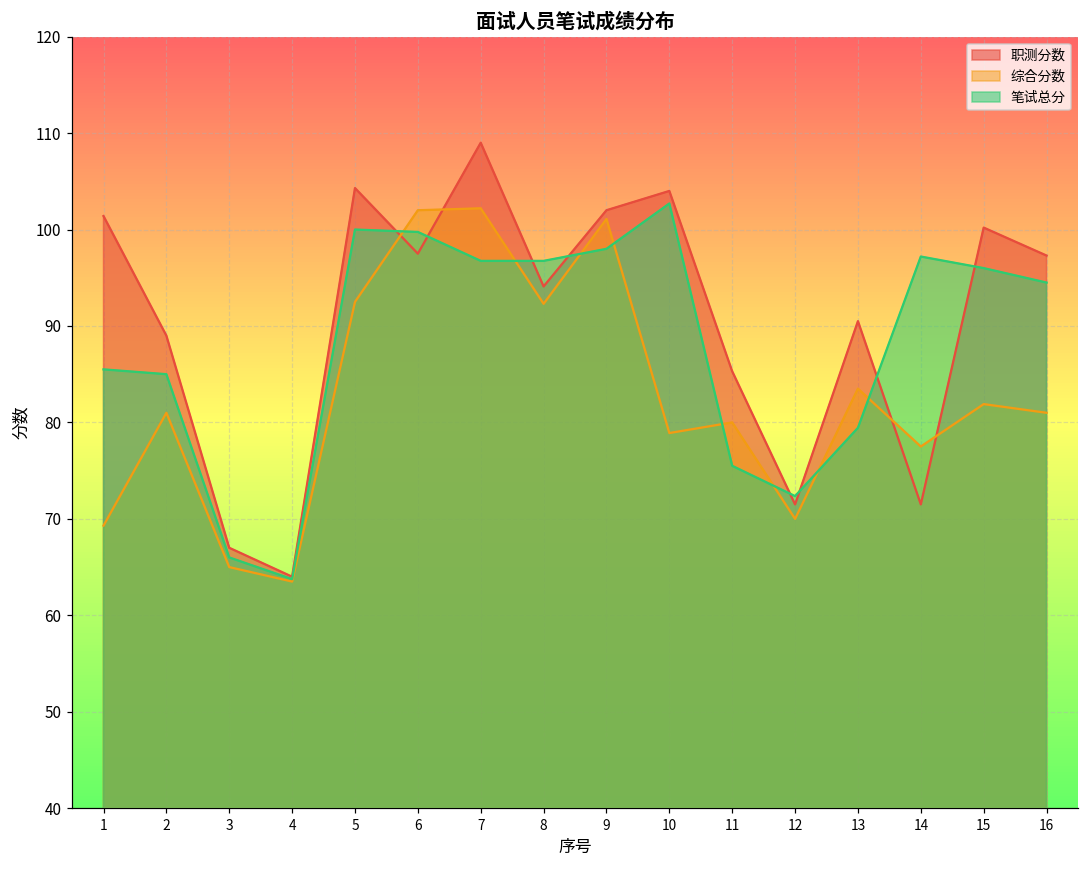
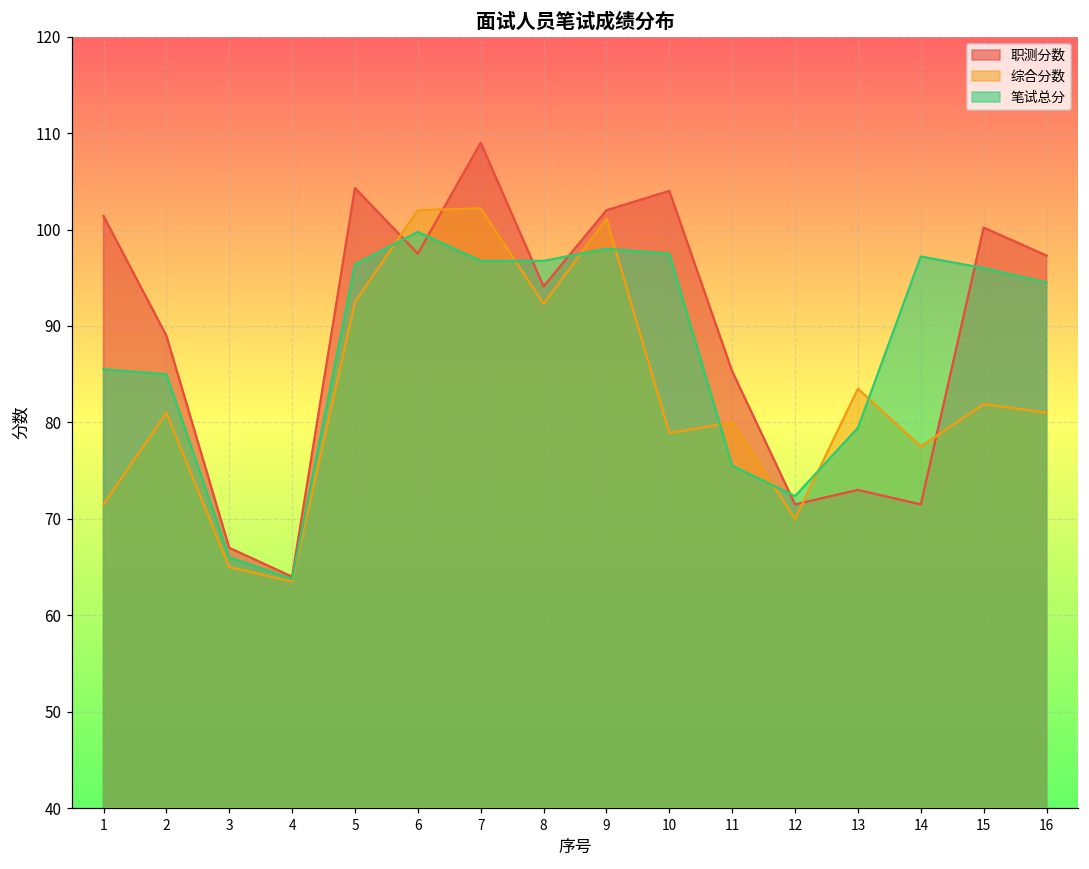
  {
    "职测分数": {
      "1": 101,
      "2": 89,
      "3": 67,
      "5": 104,
      "6": 98,
      "7": 109,
      "8": 94,
      "9": 102,
      "10": 104,
      "11": 85,
      "12": 72,
-     "13": 91,
+     "13": 73,
      "14": 72,
      "15": 100,
      "16": 97
    },
    "综合分数": {
-     "1": 69,
+     "1": 72,
      "2": 81,
      "3": 65,
      "5": 93,
      "6": 102,
      "7": 102,
      "8": 92,
      "9": 101,
      "10": 79,
      "11": 80,
      "12": 70,
      "13": 84,
      "14": 78,
      "15": 82,
      "16": 81
    },
    "笔试总分": {
      "1": 86,
      "2": 85,
      "3": 66,
-     "5": 100,
+     "5": 96,
      "6": 100,
      "7": 97,
      "8": 97,
      "9": 98,
-     "10": 103,
+     "10": 98,
      "11": 76,
      "12": 72,
      "13": 79,
      "14": 97,
      "15": 96,
      "16": 95
    }
  }
